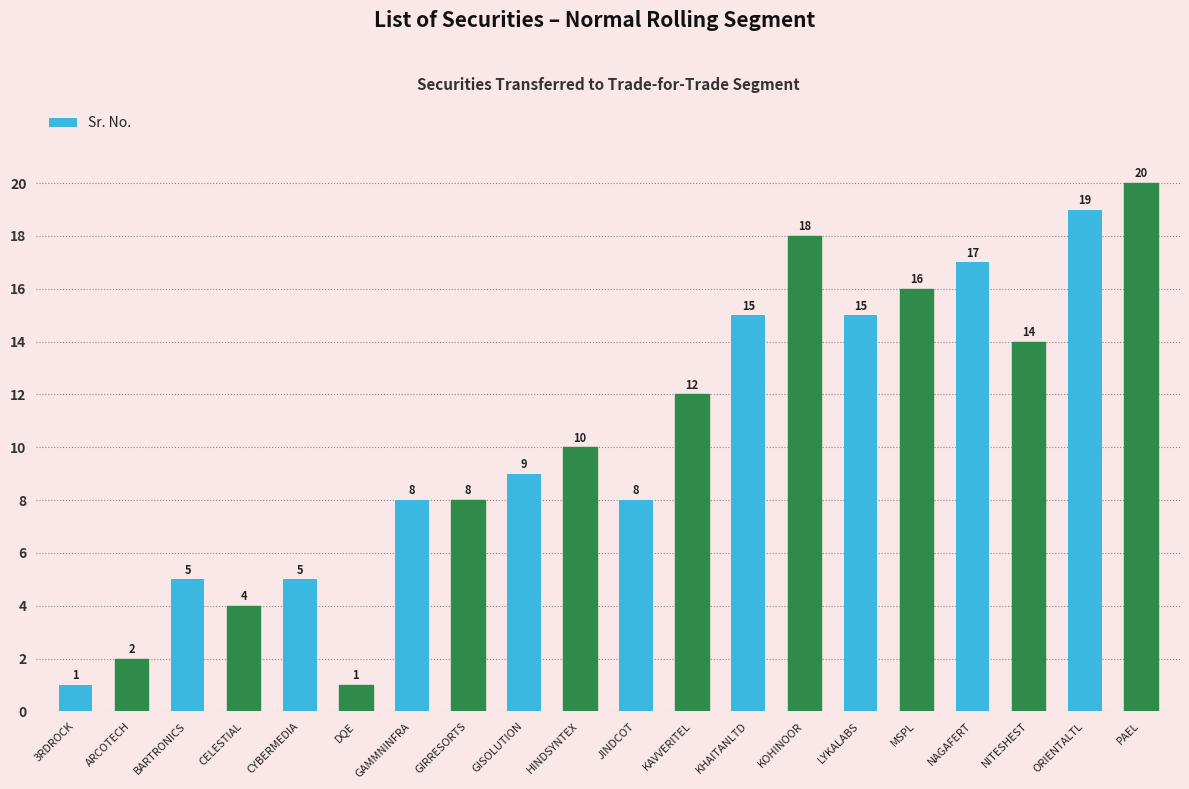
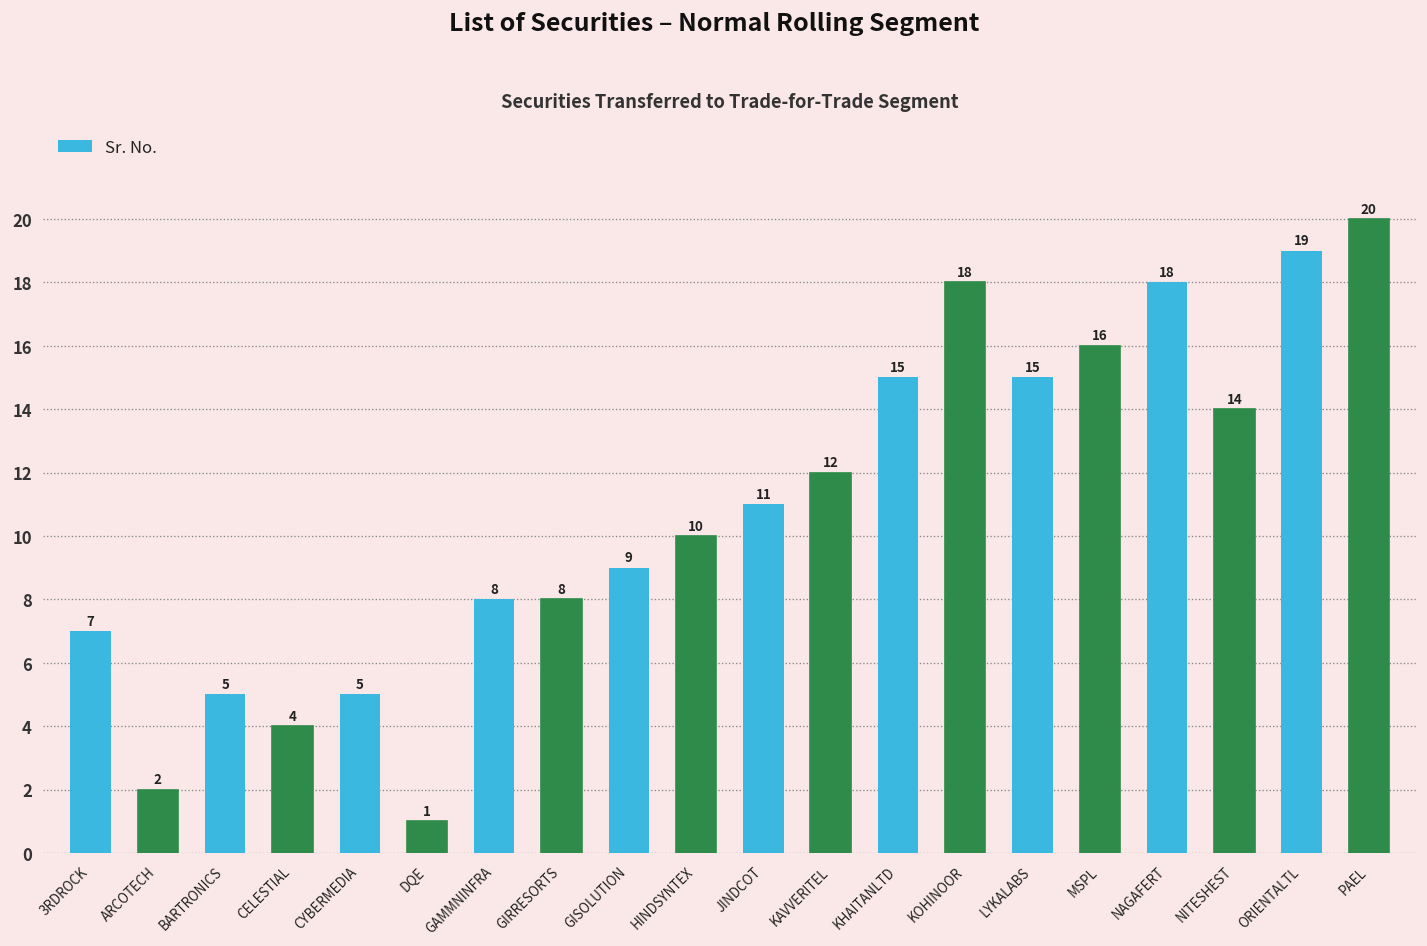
  {
-   "3RDROCK": 1,
+   "3RDROCK": 7,
    "ARCOTECH": 2,
    "BARTRONICS": 5,
    "CELESTIAL": 4,
    "CYBERMEDIA": 5,
    "DQE": 1,
    "GAMMNINFRA": 8,
    "GIRRESORTS": 8,
    "GISOLUTION": 9,
    "HINDSYNTEX": 10,
-   "JINDCOT": 8,
+   "JINDCOT": 11,
    "KAVVERITEL": 12,
    "KHAITANLTD": 15,
    "KOHINOOR": 18,
    "LYKALABS": 15,
    "MSPL": 16,
-   "NAGAFERT": 17,
+   "NAGAFERT": 18,
    "NITESHEST": 14,
    "ORIENTALTL": 19,
    "PAEL": 20
  }
